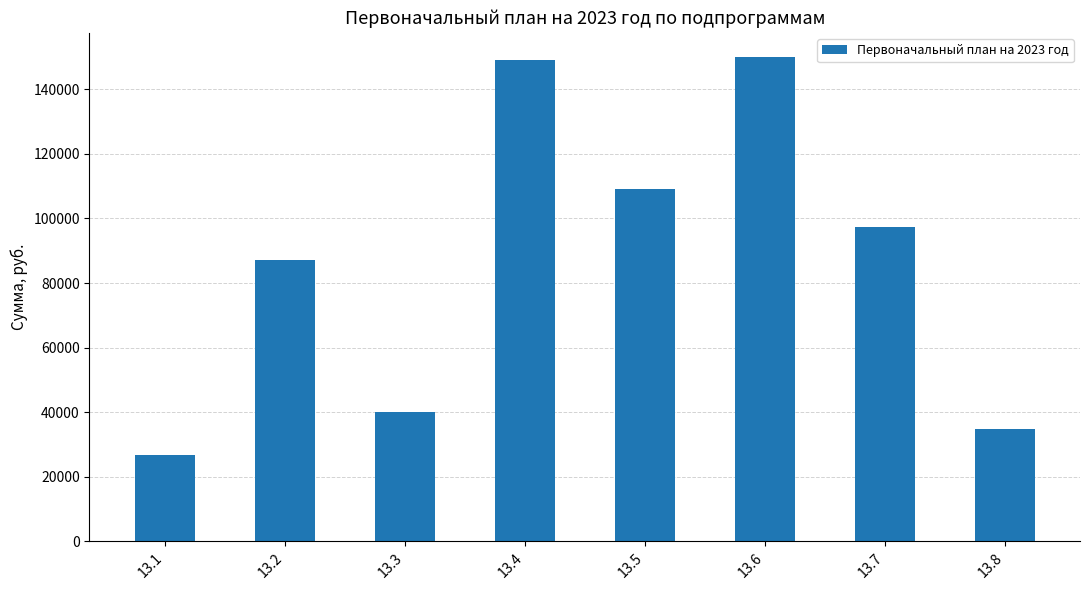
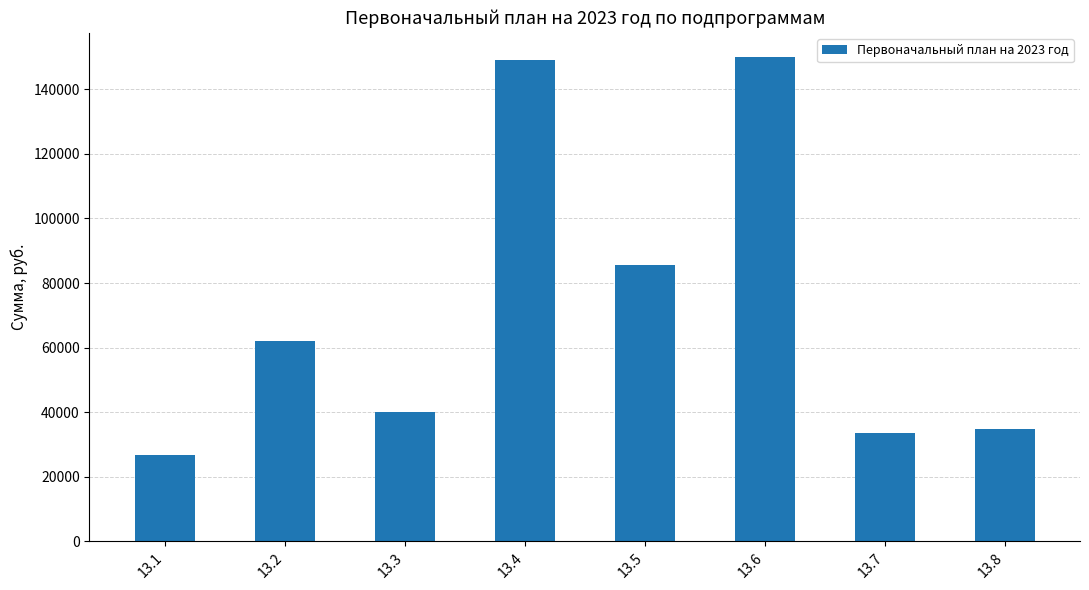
  {
    "13.1": 27000,
-   "13.2": 87000,
+   "13.2": 62000,
    "13.3": 40000,
    "13.4": 149000,
-   "13.5": 109000,
+   "13.5": 86000,
    "13.6": 150000,
-   "13.7": 97000,
+   "13.7": 34000,
    "13.8": 35000
  }
